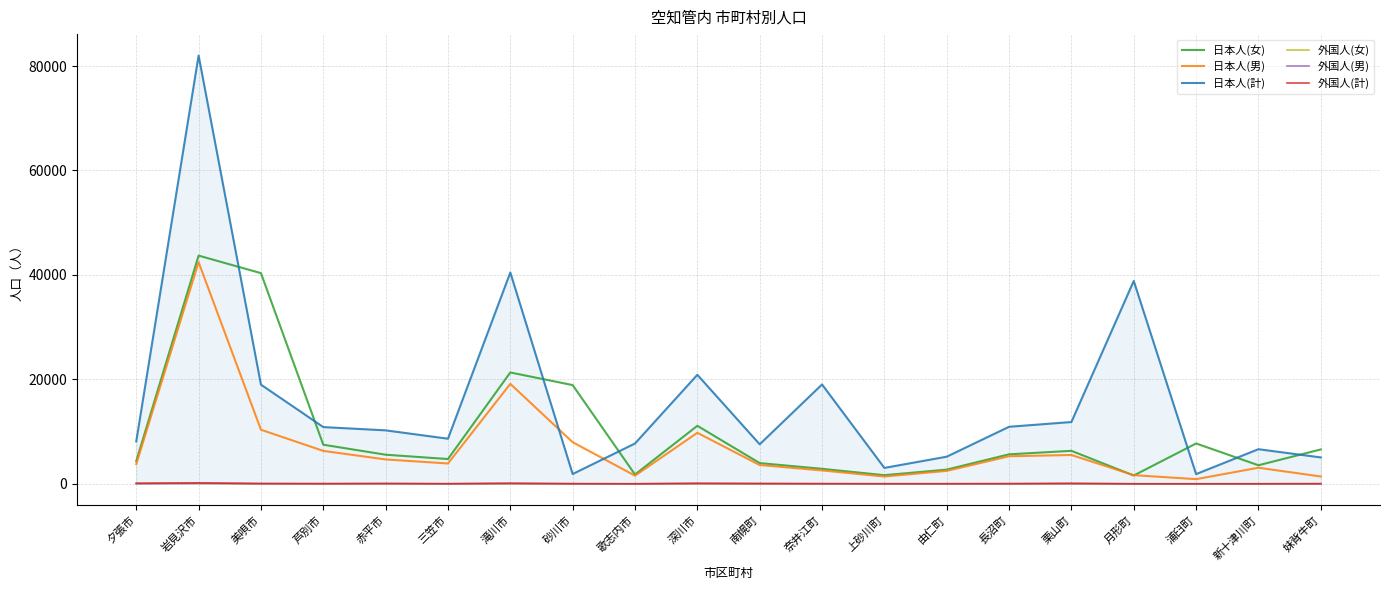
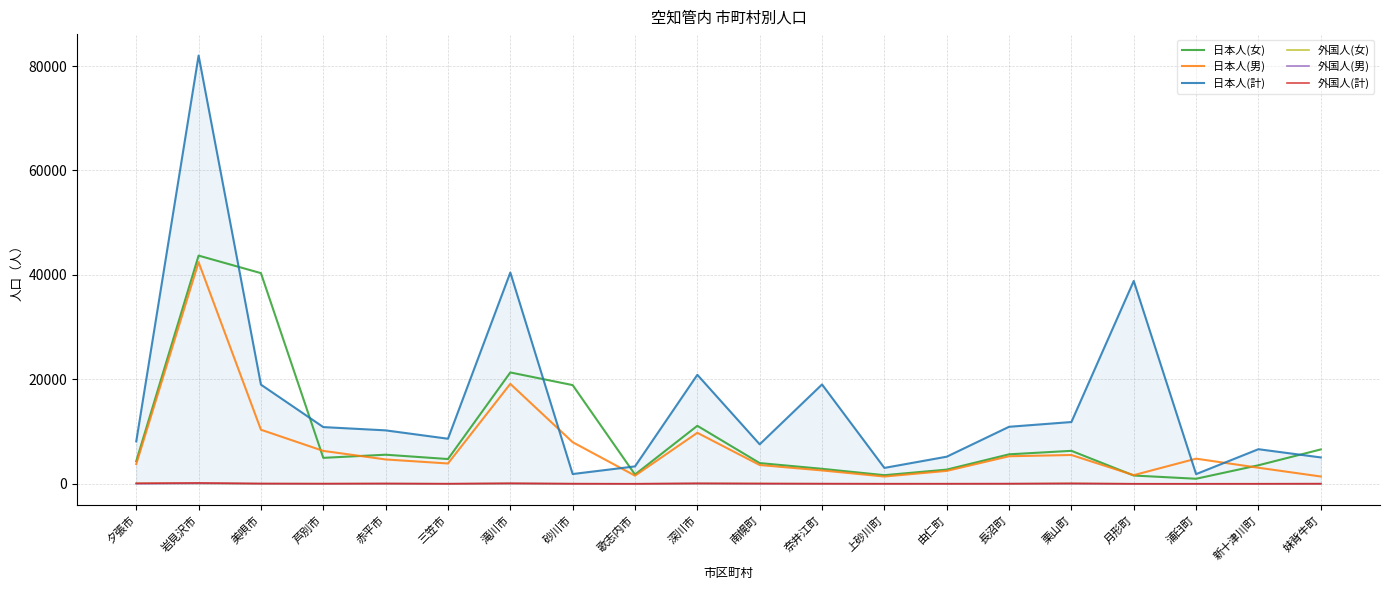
  {
    "日本人(女)": {
      "夕張市": 4000,
      "岩見沢市": 44000,
      "美唄市": 40000,
-     "芦別市": 7000,
+     "芦別市": 5000,
      "赤平市": 6000,
      "三笠市": 5000,
      "滝川市": 21000,
      "砂川市": 19000,
      "深川市": 11000,
      "栗山町": 6000,
-     "浦臼町": 8000,
+     "浦臼町": 1000,
      "妹背牛町": 7000
    },
    "日本人(男)": {
      "夕張市": 4000,
      "岩見沢市": 42000,
      "美唄市": 10000,
      "芦別市": 6000,
      "赤平市": 5000,
      "三笠市": 4000,
      "滝川市": 19000,
      "砂川市": 8000,
      "深川市": 10000,
      "栗山町": 6000,
-     "浦臼町": 1000,
+     "浦臼町": 5000,
      "妹背牛町": 1000
    },
    "日本人(計)": {
      "夕張市": 8000,
      "岩見沢市": 82000,
      "美唄市": 19000,
      "芦別市": 11000,
      "赤平市": 10000,
      "三笠市": 9000,
      "滝川市": 40000,
      "砂川市": 2000,
-     "歌志内市": 8000,
+     "歌志内市": 3000,
      "深川市": 21000,
      "南幌町": 8000,
      "奈井江町": 19000,
      "上砂川町": 3000,
      "由仁町": 5000,
      "長沼町": 11000,
      "栗山町": 12000,
      "月形町": 39000,
      "浦臼町": 2000,
      "新十津川町": 7000,
      "妹背牛町": 5000
    }
  }
